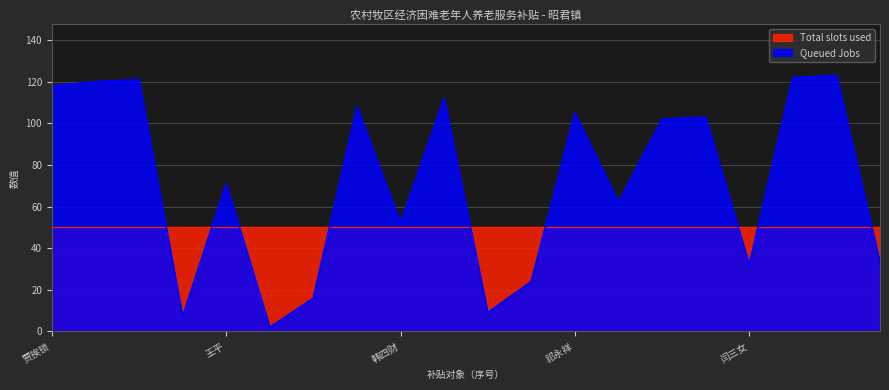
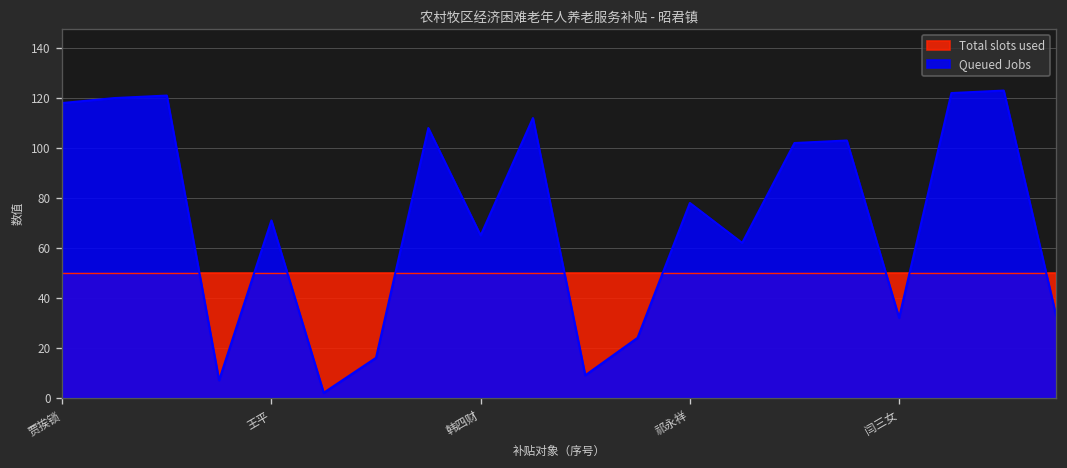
  {
    "Total slots used": {
      "贾挨锁": 50,
      "王平": 50,
      "韩四财": 50,
      "祁永祥": 50,
      "闫三女": 50
    },
    "Queued Jobs": {
      "贾挨锁": 118,
      "王平": 71,
-     "韩四财": 52,
-     "祁永祥": 105,
+     "韩四财": 65,
+     "祁永祥": 78,
      "闫三女": 32
    }
  }
